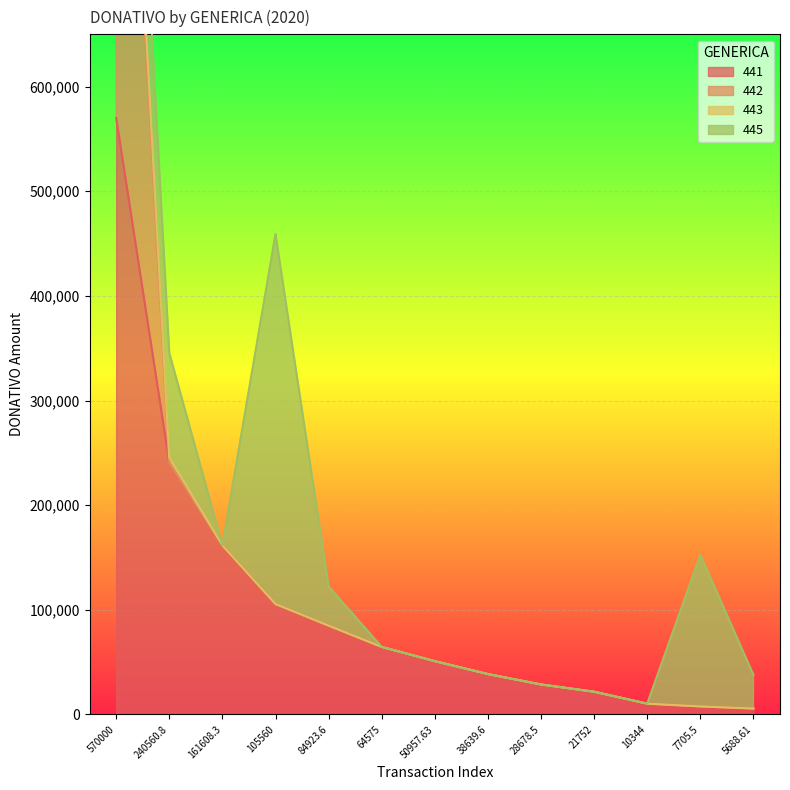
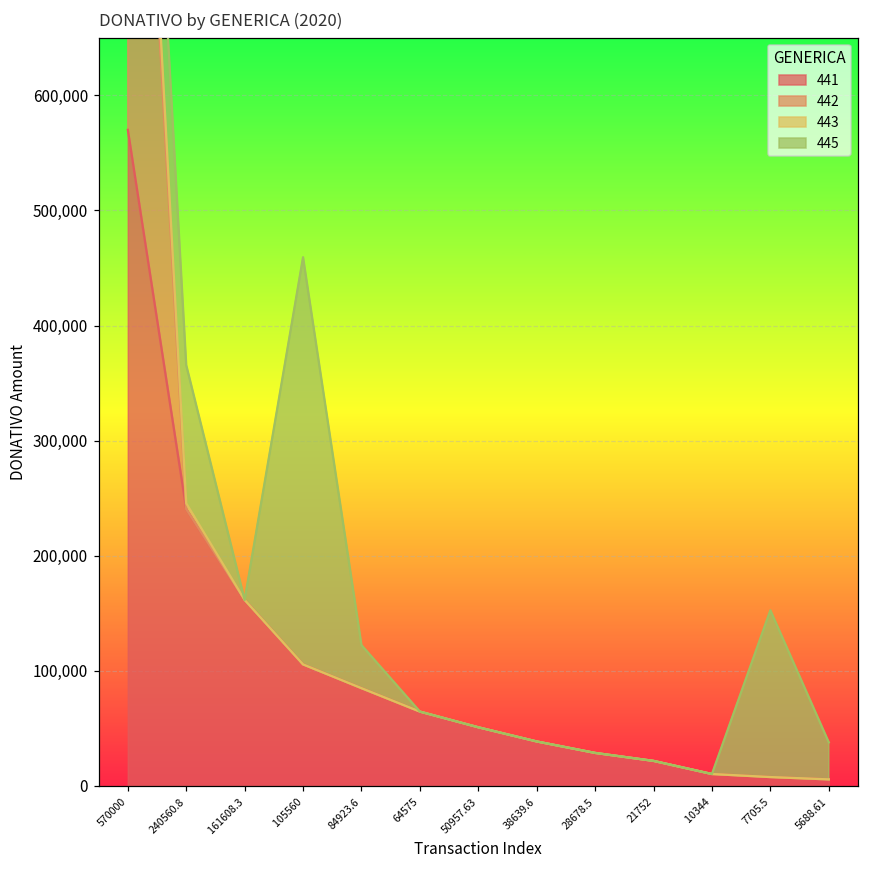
  {
    "445": {
-     "240560.8": "100,000",
+     "240560.8": "120,000",
      "105560": "354,000",
      "84923.6": "37,000",
      "7705.5": "145,000",
      "5688.61": "32,000"
    }
  }
